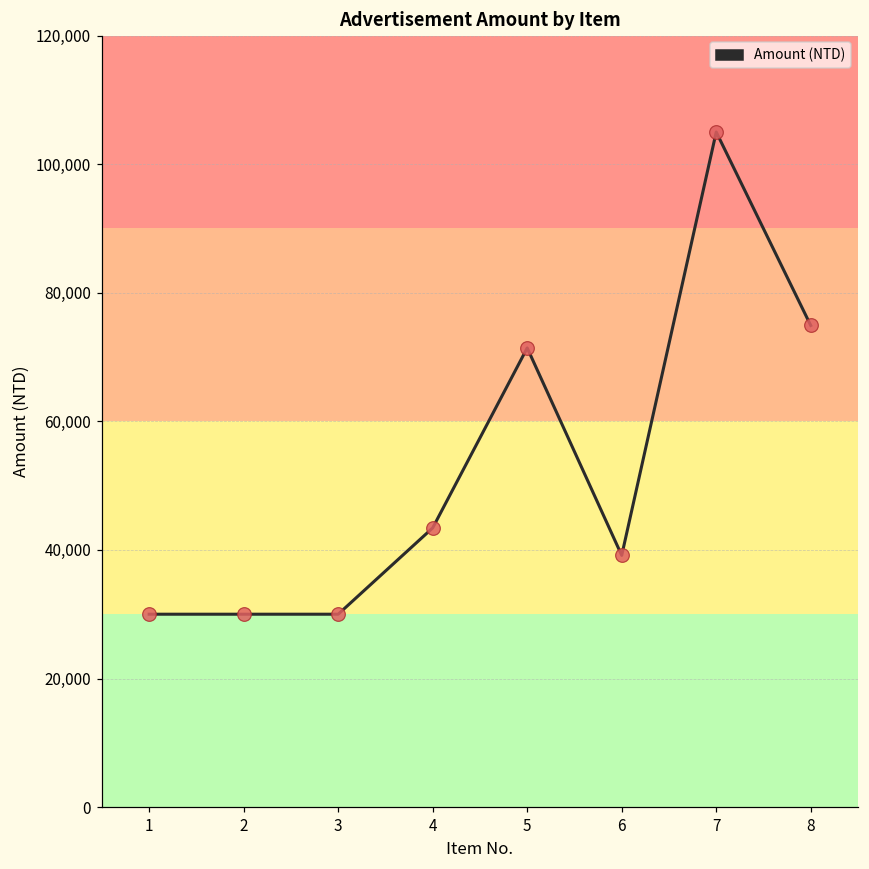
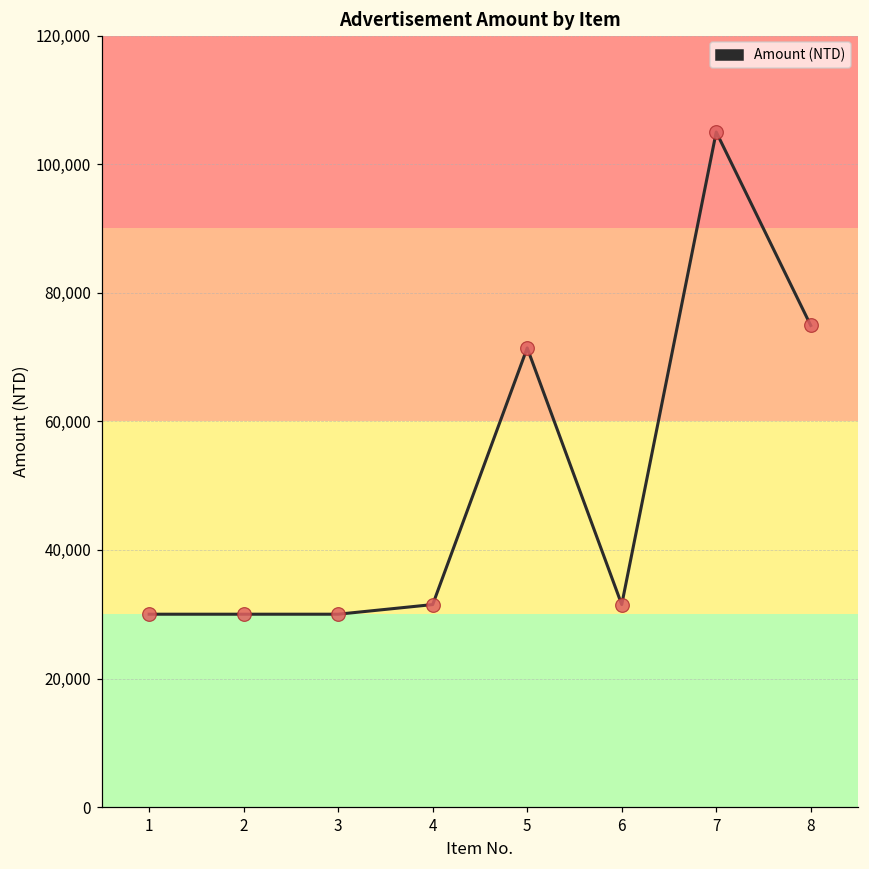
  {
    "1": "30,000",
    "2": "30,000",
    "3": "30,000",
-   "4": "43,000",
+   "4": "32,000",
    "5": "71,000",
-   "6": "39,000",
+   "6": "32,000",
    "7": "105,000",
    "8": "75,000"
  }
